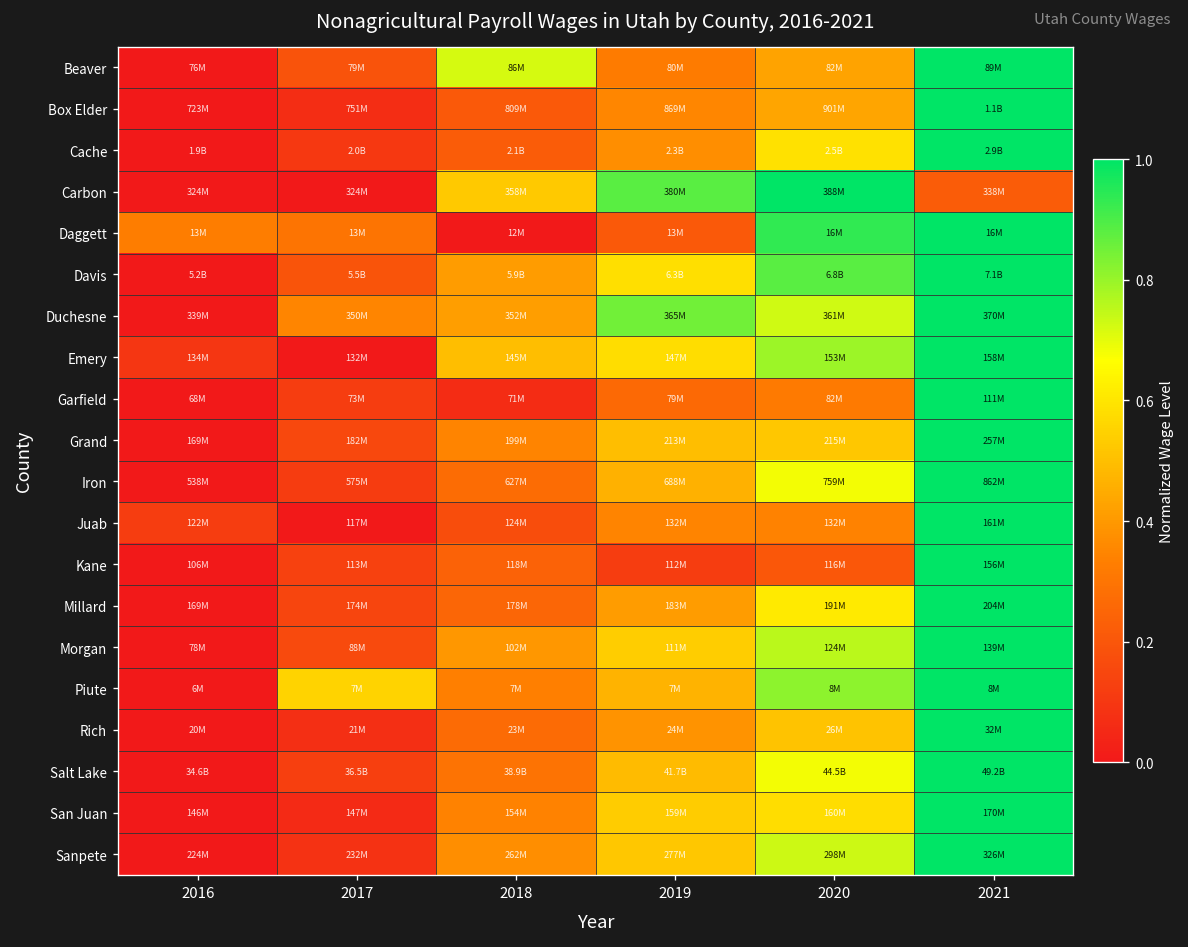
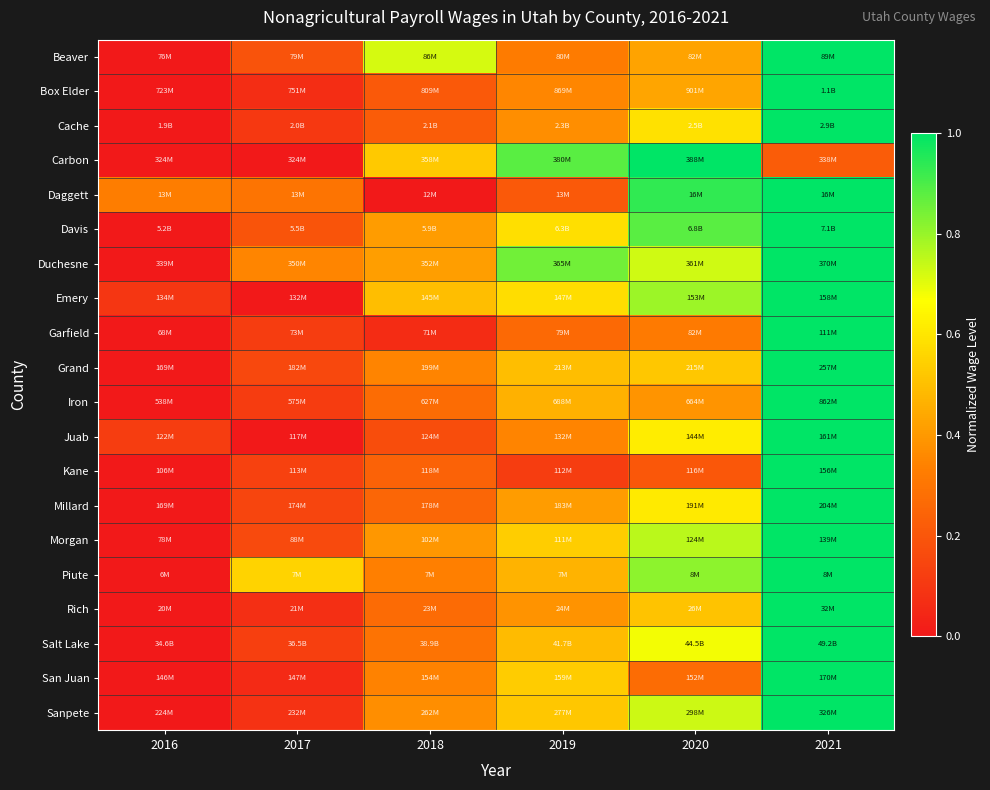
  {
    "Beaver": {
      "2016": "76M",
      "2017": "79M",
      "2018": "86M",
      "2019": "80M",
      "2020": "82M",
      "2021": "89M"
    },
    "Box Elder": {
      "2016": "723M",
      "2017": "751M",
      "2018": "809M",
      "2019": "869M",
      "2020": "901M",
      "2021": "1.1B"
    },
    "Cache": {
      "2016": "1.9B",
      "2017": "2.0B",
      "2018": "2.1B",
      "2019": "2.3B",
      "2020": "2.5B",
      "2021": "2.9B"
    },
    "Carbon": {
      "2016": "324M",
      "2017": "324M",
      "2018": "358M",
      "2019": "380M",
      "2020": "388M",
      "2021": "338M"
    },
    "Daggett": {
      "2016": "13M",
      "2017": "13M",
      "2018": "12M",
      "2019": "13M",
      "2020": "16M",
      "2021": "16M"
    },
    "Davis": {
      "2016": "5.2B",
      "2017": "5.5B",
      "2018": "5.9B",
      "2019": "6.3B",
      "2020": "6.8B",
      "2021": "7.1B"
    },
    "Duchesne": {
      "2016": "339M",
      "2017": "350M",
      "2018": "352M",
      "2019": "365M",
      "2020": "361M",
      "2021": "370M"
    },
    "Emery": {
      "2016": "134M",
      "2017": "132M",
      "2018": "145M",
      "2019": "147M",
      "2020": "153M",
      "2021": "158M"
    },
    "Garfield": {
      "2016": "68M",
      "2017": "73M",
      "2018": "71M",
      "2019": "79M",
      "2020": "82M",
      "2021": "111M"
    },
    "Grand": {
      "2016": "169M",
      "2017": "182M",
      "2018": "199M",
      "2019": "213M",
      "2020": "215M",
      "2021": "257M"
    },
    "Iron": {
      "2016": "538M",
      "2017": "575M",
      "2018": "627M",
      "2019": "688M",
-     "2020": "759M",
+     "2020": "664M",
      "2021": "862M"
    },
    "Juab": {
      "2016": "122M",
      "2017": "117M",
      "2018": "124M",
      "2019": "132M",
-     "2020": "132M",
+     "2020": "144M",
      "2021": "161M"
    },
    "Kane": {
      "2016": "106M",
      "2017": "113M",
      "2018": "118M",
      "2019": "112M",
      "2020": "116M",
      "2021": "156M"
    },
    "Millard": {
      "2016": "169M",
      "2017": "174M",
      "2018": "178M",
      "2019": "183M",
      "2020": "191M",
      "2021": "204M"
    },
    "Morgan": {
      "2016": "78M",
      "2017": "88M",
      "2018": "102M",
      "2019": "111M",
      "2020": "124M",
      "2021": "139M"
    },
    "Piute": {
      "2016": "6M",
      "2017": "7M",
      "2018": "7M",
      "2019": "7M",
      "2020": "8M",
      "2021": "8M"
    },
    "Rich": {
      "2016": "20M",
      "2017": "21M",
      "2018": "23M",
      "2019": "24M",
      "2020": "26M",
      "2021": "32M"
    },
    "Salt Lake": {
      "2016": "34.6B",
      "2017": "36.5B",
      "2018": "38.9B",
      "2019": "41.7B",
      "2020": "44.5B",
      "2021": "49.2B"
    },
    "San Juan": {
      "2016": "146M",
      "2017": "147M",
      "2018": "154M",
      "2019": "159M",
-     "2020": "160M",
+     "2020": "152M",
      "2021": "170M"
    },
    "Sanpete": {
      "2016": "224M",
      "2017": "232M",
      "2018": "262M",
      "2019": "277M",
      "2020": "298M",
      "2021": "326M"
    }
  }
